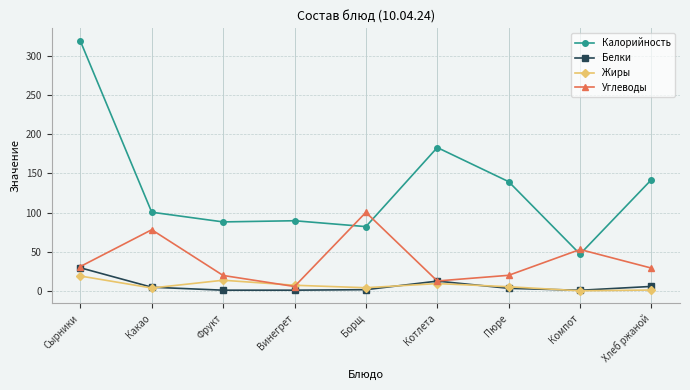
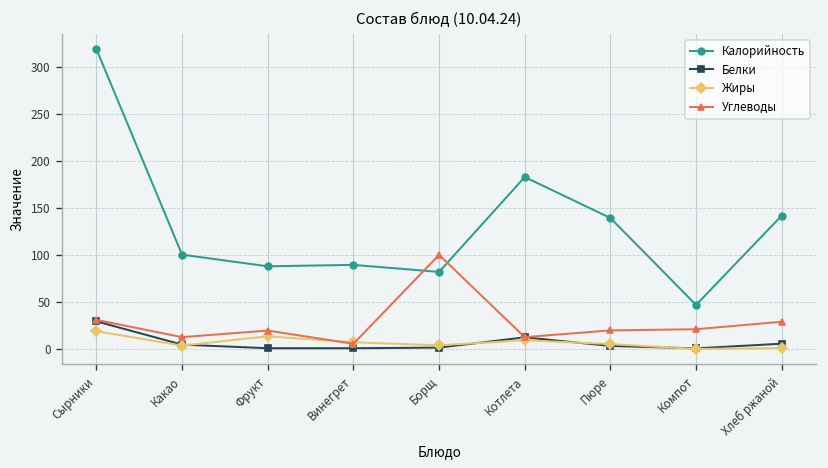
  {
    "Калорийность": {
      "Сырники": 320,
      "Какао": 100,
      "Фрукт": 90,
      "Винегрет": 90,
      "Борщ": 80,
      "Котлета": 180,
      "Пюре": 140,
      "Компот": 50,
      "Хлеб ржаной": 140
    },
    "Белки": {
      "Фрукт": 0,
      "Винегрет": 0,
      "Хлеб ржаной": 10
    },
    "Жиры": {
      "Сырники": 20,
      "Фрукт": 10,
      "Хлеб ржаной": 0
    },
    "Углеводы": {
-     "Какао": 80,
+     "Какао": 10,
      "Фрукт": 20,
      "Борщ": 100,
      "Пюре": 20,
-     "Компот": 50,
+     "Компот": 20,
      "Хлеб ржаной": 30
    }
  }
